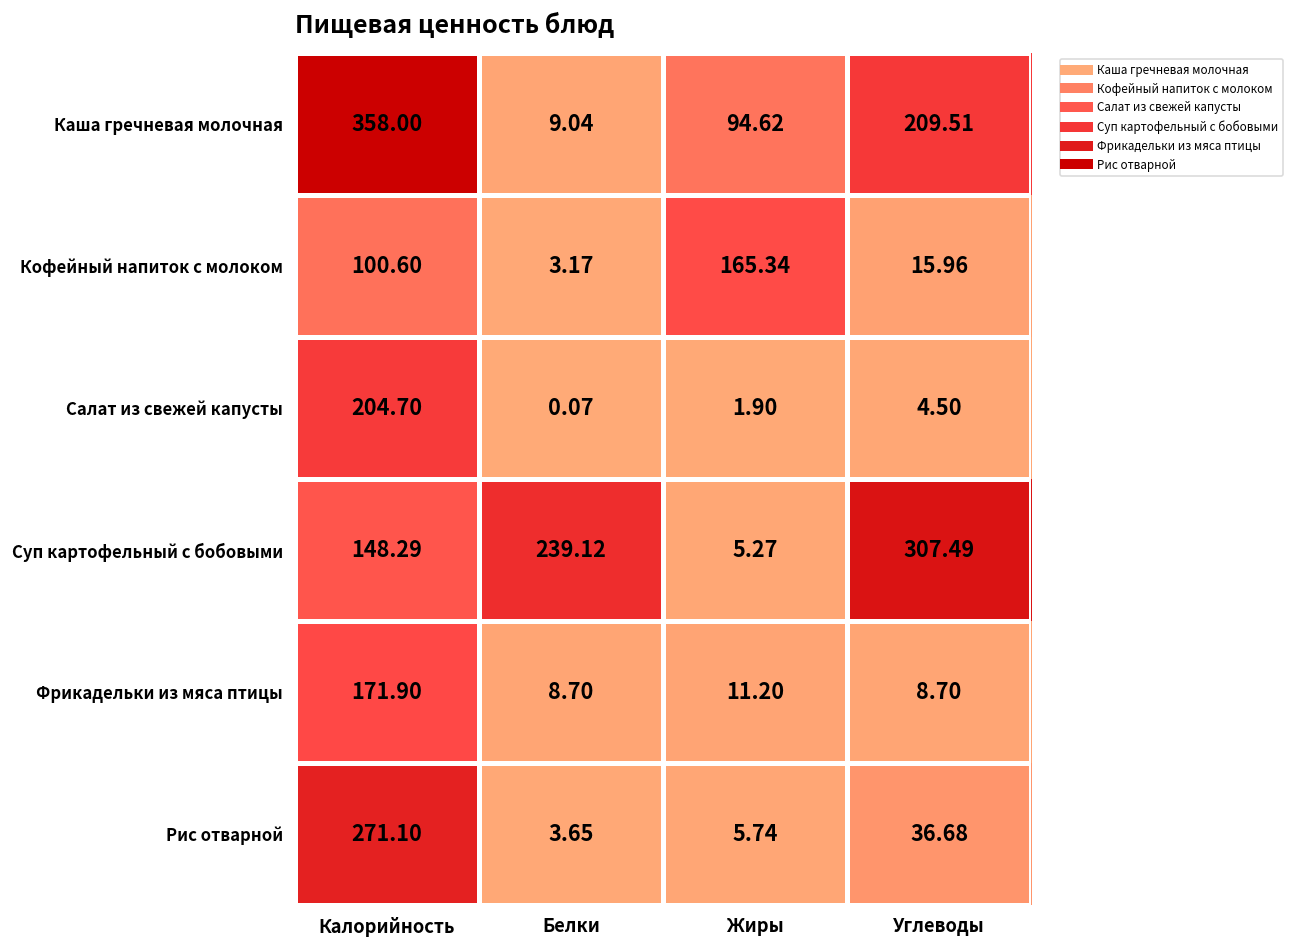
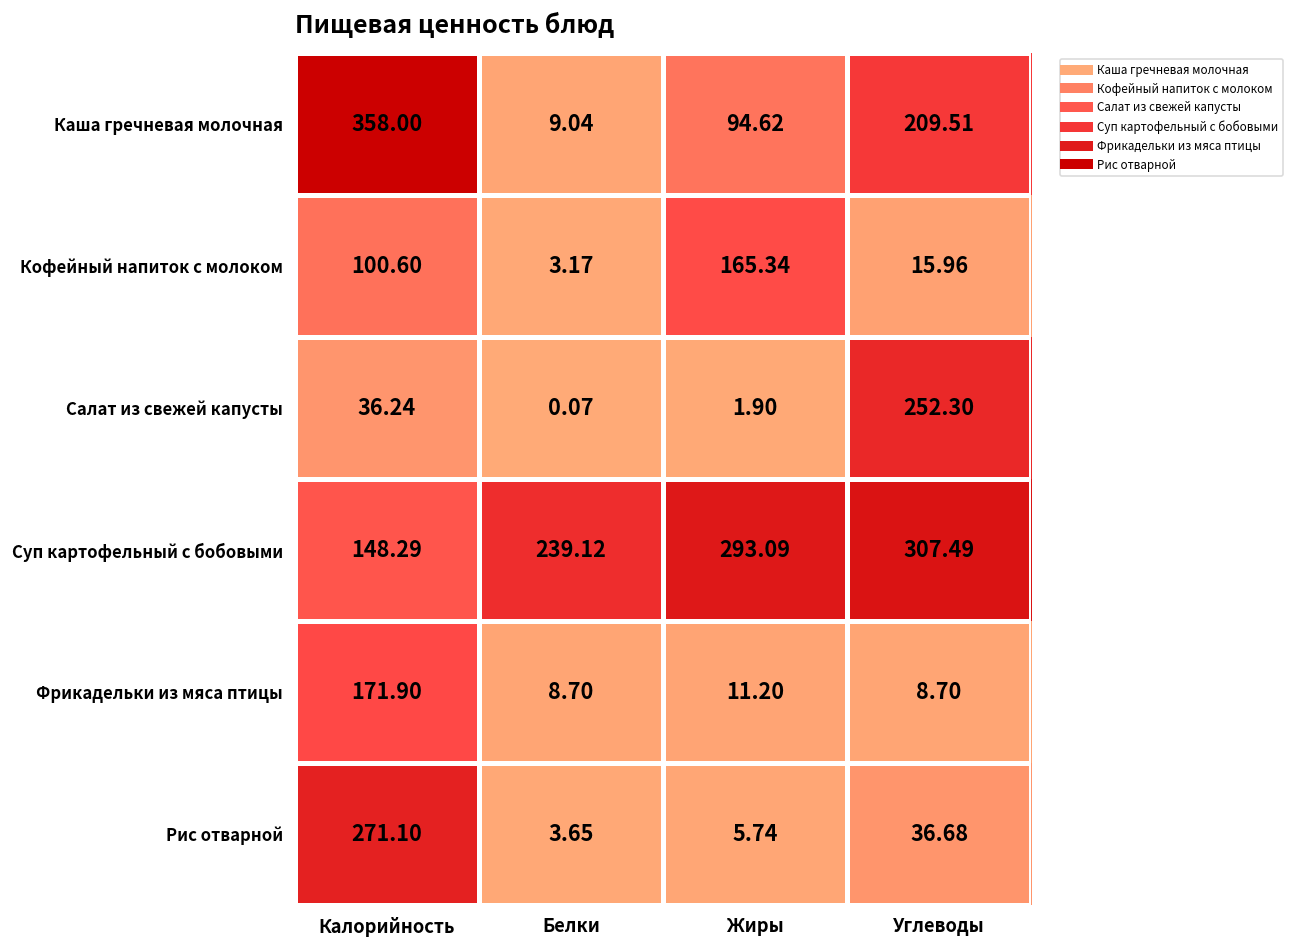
  {
    "Каша гречневая молочная": {
      "Калорийность": 358.00,
      "Белки": 9.04,
      "Жиры": 94.62,
      "Углеводы": 209.51
    },
    "Кофейный напиток с молоком": {
      "Калорийность": 100.60,
      "Белки": 3.17,
      "Жиры": 165.34,
      "Углеводы": 15.96
    },
    "Салат из свежей капусты": {
-     "Калорийность": 204.70,
+     "Калорийность": 36.24,
      "Белки": 0.07,
      "Жиры": 1.90,
-     "Углеводы": 4.50
+     "Углеводы": 252.30
    },
    "Суп картофельный с бобовыми": {
      "Калорийность": 148.29,
      "Белки": 239.12,
-     "Жиры": 5.27,
+     "Жиры": 293.09,
      "Углеводы": 307.49
    },
    "Фрикадельки из мяса птицы": {
      "Калорийность": 171.90,
      "Белки": 8.70,
      "Жиры": 11.20,
      "Углеводы": 8.70
    },
    "Рис отварной": {
      "Калорийность": 271.10,
      "Белки": 3.65,
      "Жиры": 5.74,
      "Углеводы": 36.68
    }
  }
